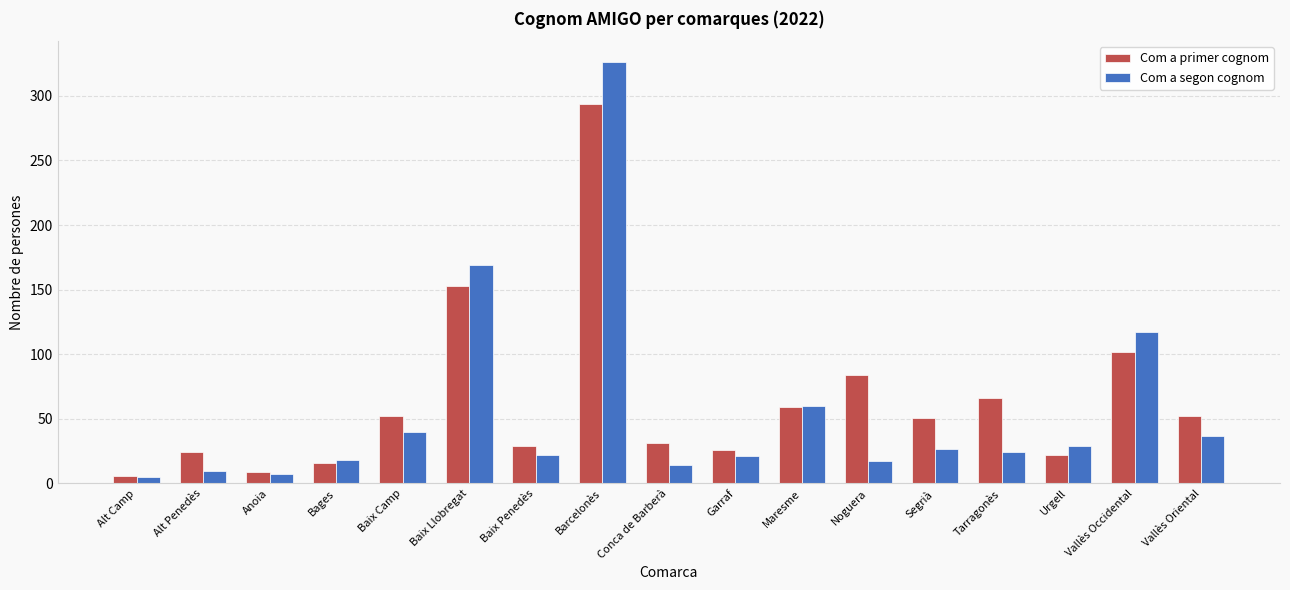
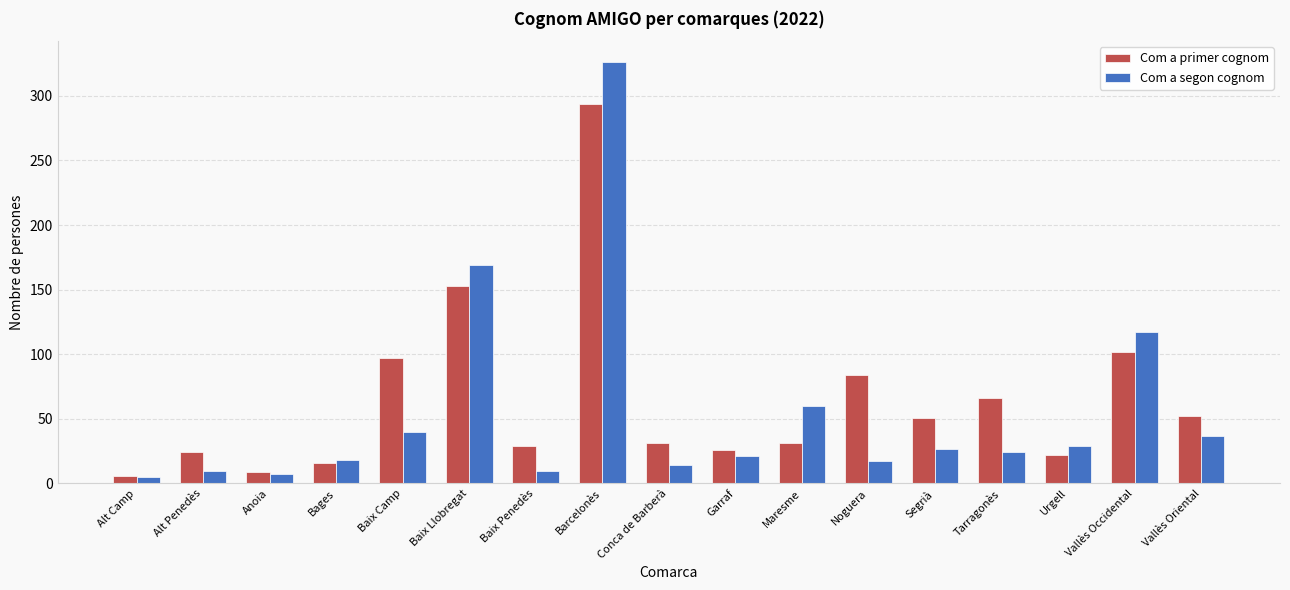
  {
    "Com a primer cognom": {
      "Alt Camp": 6,
      "Alt Penedès": 24,
      "Anoia": 9,
      "Bages": 16,
-     "Baix Camp": 52,
+     "Baix Camp": 97,
      "Baix Llobregat": 153,
      "Baix Penedès": 29,
      "Barcelonès": 294,
      "Conca de Barberà": 31,
      "Garraf": 26,
-     "Maresme": 59,
+     "Maresme": 31,
      "Noguera": 84,
      "Segrià": 51,
      "Tarragonès": 66,
      "Urgell": 22,
      "Vallès Occidental": 102,
      "Vallès Oriental": 52
    },
    "Com a segon cognom": {
      "Alt Camp": 5,
      "Alt Penedès": 10,
      "Anoia": 7,
      "Bages": 18,
      "Baix Camp": 40,
      "Baix Llobregat": 169,
-     "Baix Penedès": 22,
+     "Baix Penedès": 10,
      "Barcelonès": 326,
      "Conca de Barberà": 14,
      "Garraf": 21,
      "Maresme": 60,
      "Noguera": 17,
      "Segrià": 27,
      "Tarragonès": 24,
      "Urgell": 29,
      "Vallès Occidental": 117,
      "Vallès Oriental": 37
    }
  }
